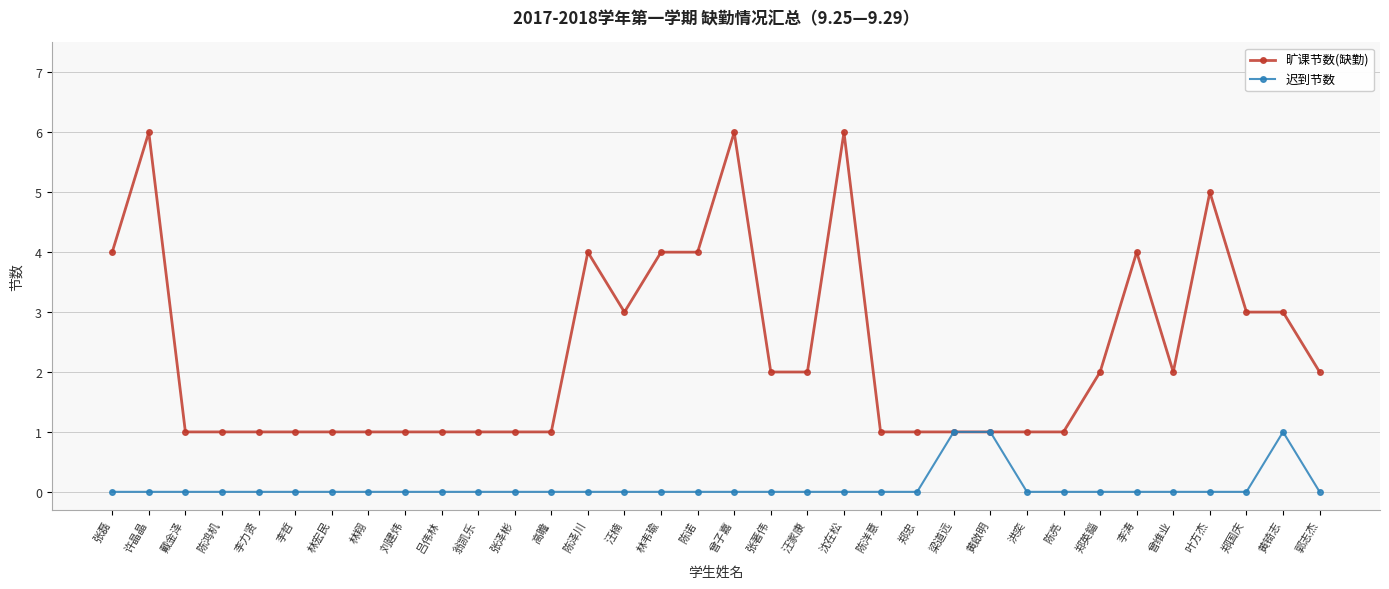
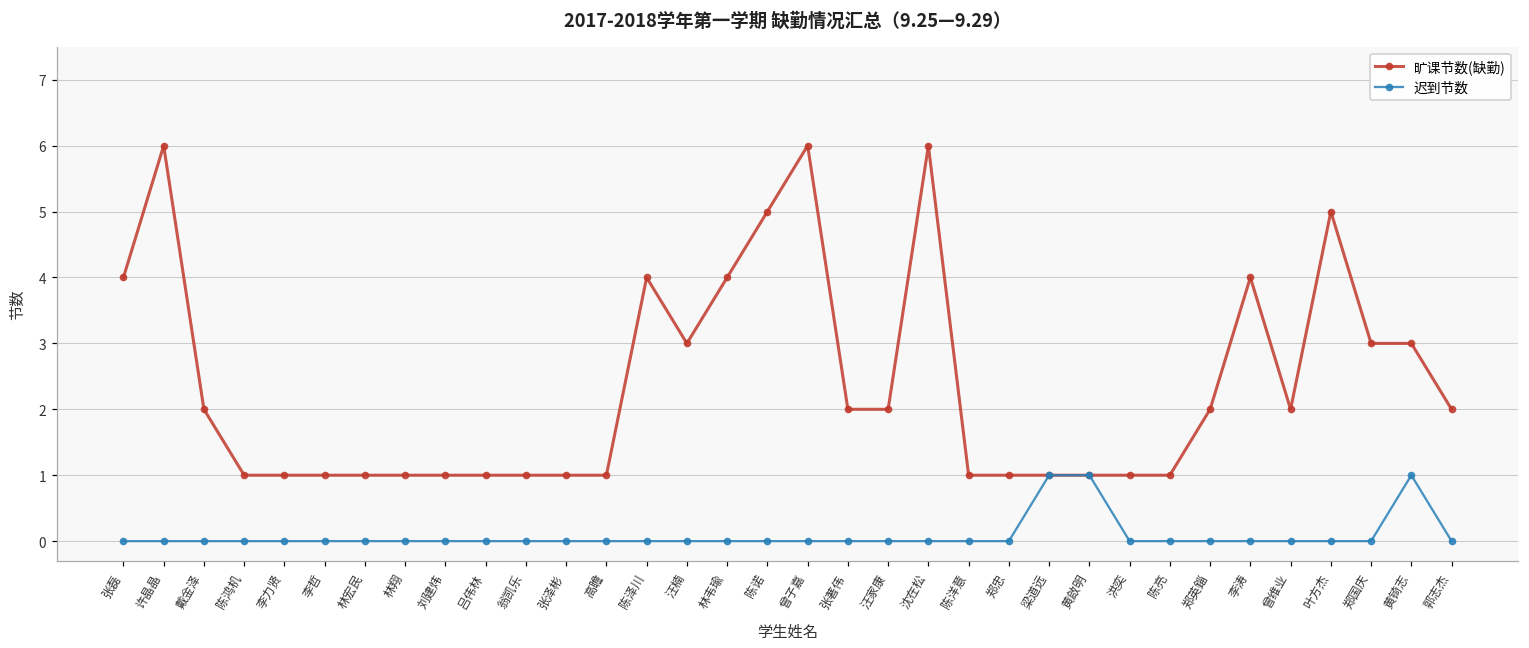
  {
    "旷课节数(缺勤)": {
      "张磊": 4,
      "许晶晶": 6,
-     "戴金泽": 1,
+     "戴金泽": 2,
      "陈鸿机": 1,
      "李力贤": 1,
      "李哲": 1,
      "林宏民": 1,
      "林翔": 1,
      "刘建炜": 1,
      "吕伟林": 1,
      "翁凯乐": 1,
      "张泽彬": 1,
      "高瞻": 1,
      "陈泽川": 4,
      "汪楠": 3,
      "林韦瑜": 4,
-     "陈诺": 4,
+     "陈诺": 5,
      "曾子嘉": 6,
      "张著伟": 2,
      "汪家康": 2,
      "沈在松": 6,
      "陈洋意": 1,
      "郑忠": 1,
      "洪奕": 1,
      "陈亮": 1,
      "郑英錙": 2,
      "李涛": 4,
      "曾维业": 2,
      "叶方杰": 5,
      "郑国庆": 3,
      "黄锜志": 3,
      "郭志杰": 2
    },
    "迟到节数": {
      "张磊": 0,
      "许晶晶": 0,
      "戴金泽": 0,
      "陈鸿机": 0,
      "李力贤": 0,
      "李哲": 0,
      "林宏民": 0,
      "林翔": 0,
      "刘建炜": 0,
      "吕伟林": 0,
      "翁凯乐": 0,
      "张泽彬": 0,
      "高瞻": 0,
      "陈泽川": 0,
      "汪楠": 0,
      "林韦瑜": 0,
      "陈诺": 0,
      "曾子嘉": 0,
      "张著伟": 0,
      "汪家康": 0,
      "沈在松": 0,
      "陈洋意": 0,
      "郑忠": 0,
      "洪奕": 0,
      "陈亮": 0,
      "郑英錙": 0,
      "李涛": 0,
      "曾维业": 0,
      "叶方杰": 0,
      "郑国庆": 0,
      "黄锜志": 1,
      "郭志杰": 0
    }
  }
